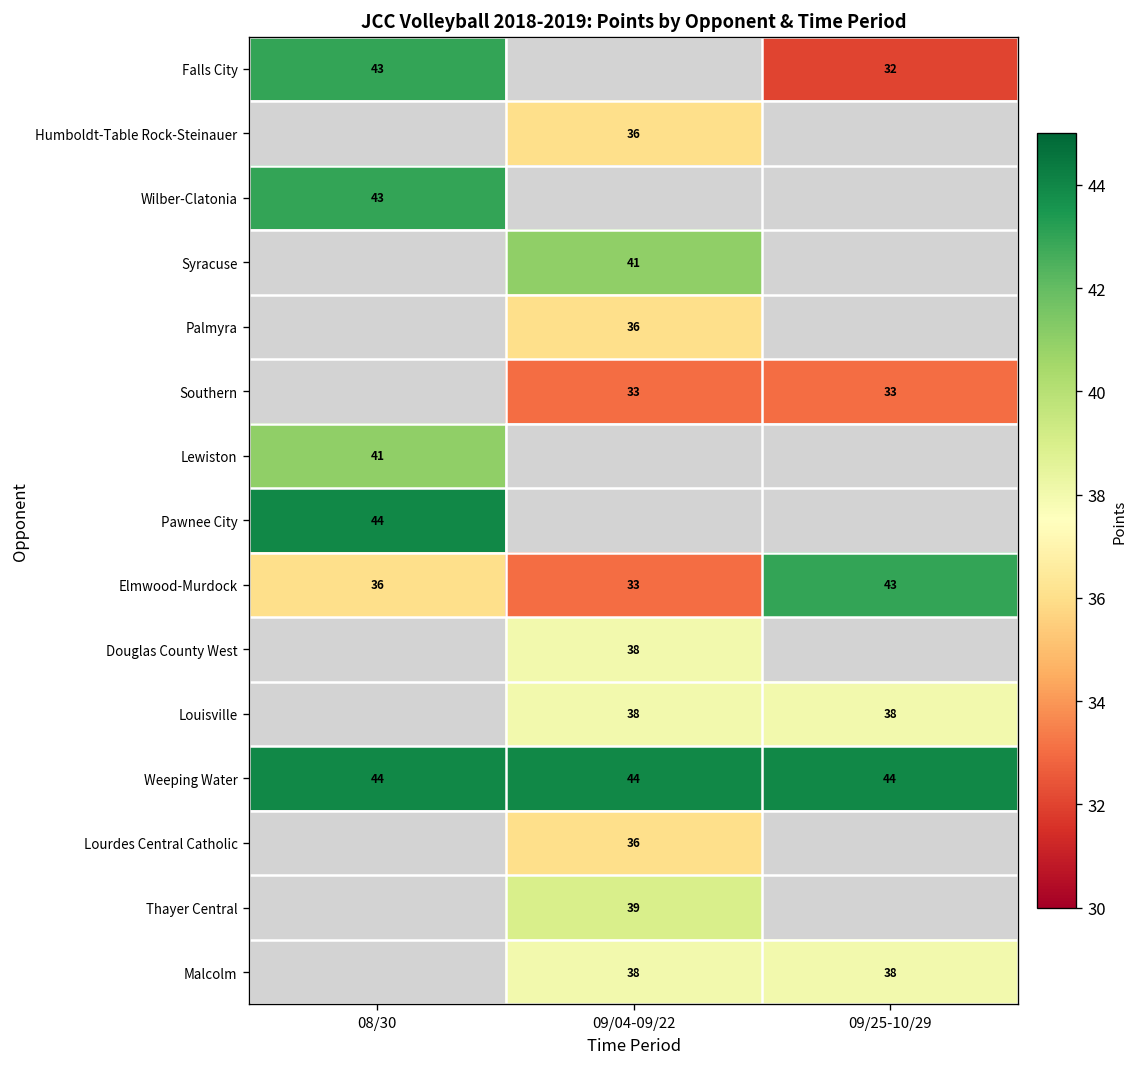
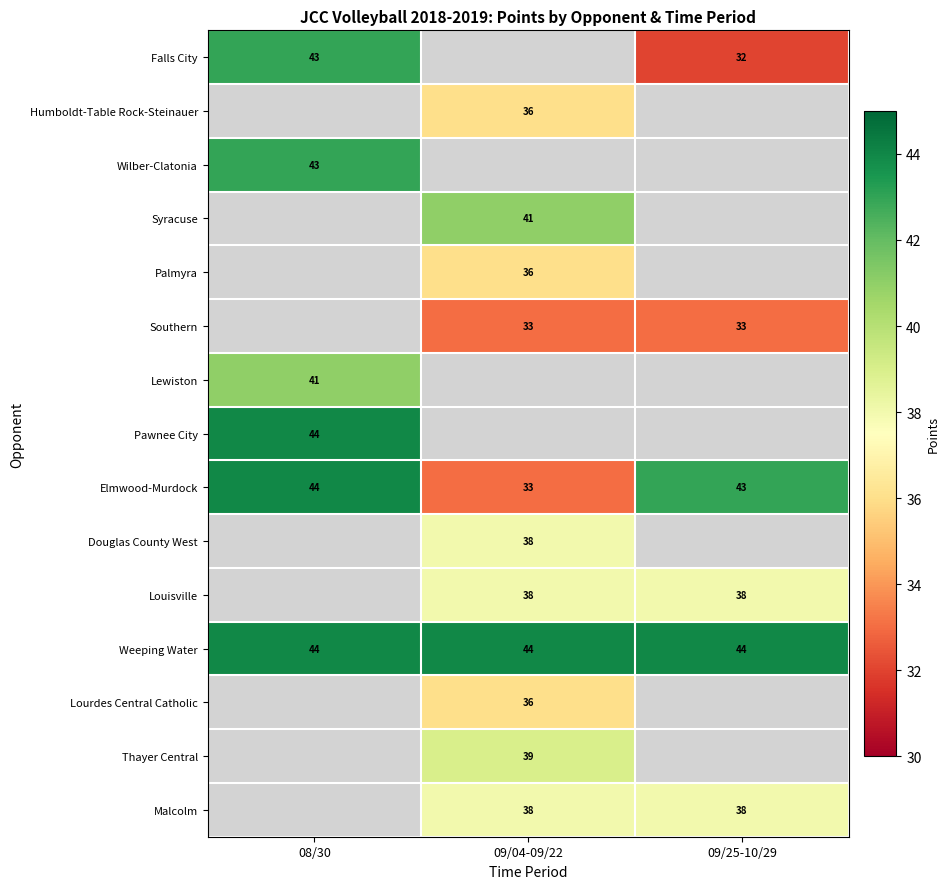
  {
    "Falls City": {
      "08/30": 43,
      "09/25-10/29": 32
    },
    "Humboldt-Table Rock-Steinauer": {
      "09/04-09/22": 36
    },
    "Wilber-Clatonia": {
      "08/30": 43
    },
    "Syracuse": {
      "09/04-09/22": 41
    },
    "Palmyra": {
      "09/04-09/22": 36
    },
    "Southern": {
      "09/04-09/22": 33,
      "09/25-10/29": 33
    },
    "Lewiston": {
      "08/30": 41
    },
    "Pawnee City": {
      "08/30": 44
    },
    "Elmwood-Murdock": {
-     "08/30": 36,
+     "08/30": 44,
      "09/04-09/22": 33,
      "09/25-10/29": 43
    },
    "Douglas County West": {
      "09/04-09/22": 38
    },
    "Louisville": {
      "09/04-09/22": 38,
      "09/25-10/29": 38
    },
    "Weeping Water": {
      "08/30": 44,
      "09/04-09/22": 44,
      "09/25-10/29": 44
    },
    "Lourdes Central Catholic": {
      "09/04-09/22": 36
    },
    "Thayer Central": {
      "09/04-09/22": 39
    },
    "Malcolm": {
      "09/04-09/22": 38,
      "09/25-10/29": 38
    }
  }
